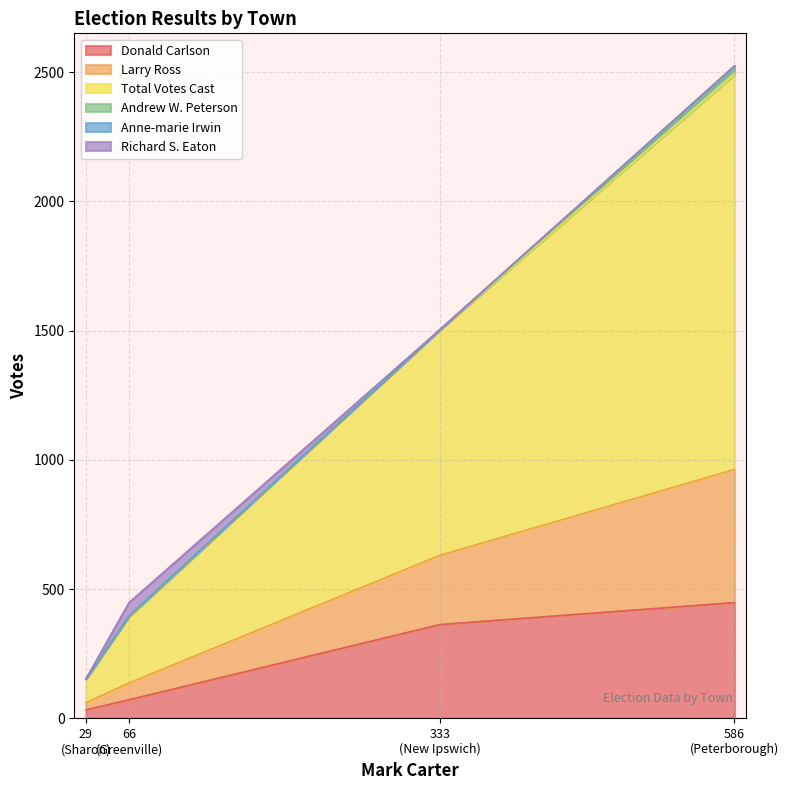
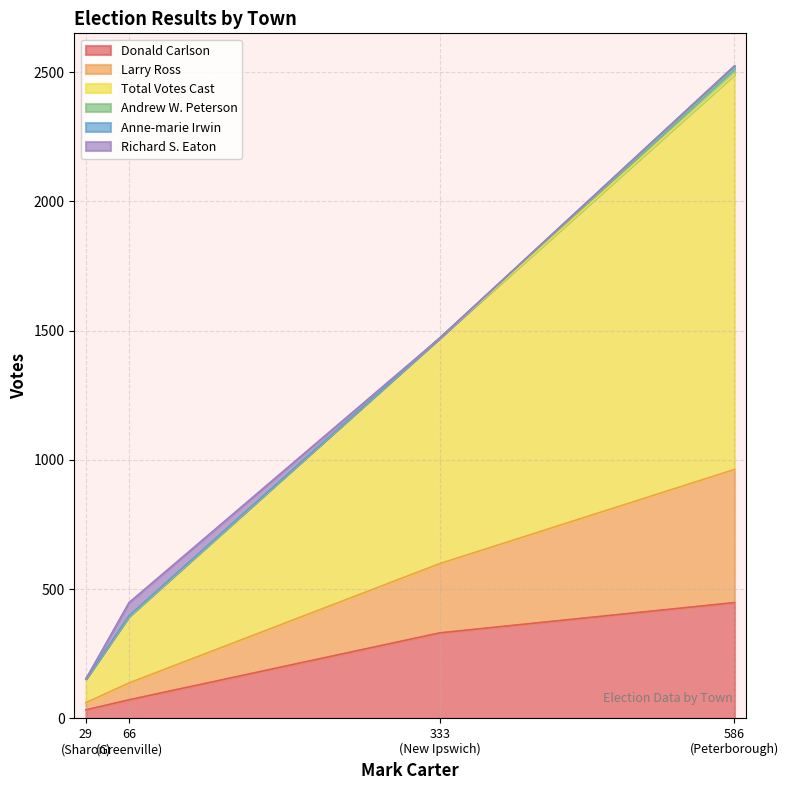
  {
    "Donald Carlson": {
-     "333 (New Ipswich)": 360,
+     "333 (New Ipswich)": 330,
      "586 (Peterborough)": 450
    },
    "Larry Ross": {
      "333 (New Ipswich)": 270,
      "586 (Peterborough)": 520
    },
    "Total Votes Cast": {
      "586 (Peterborough)": 1530
    }
  }
